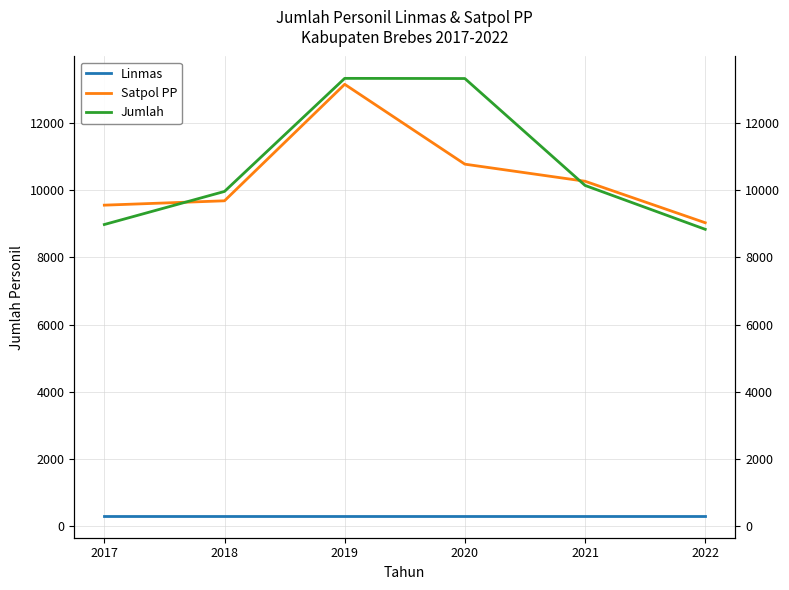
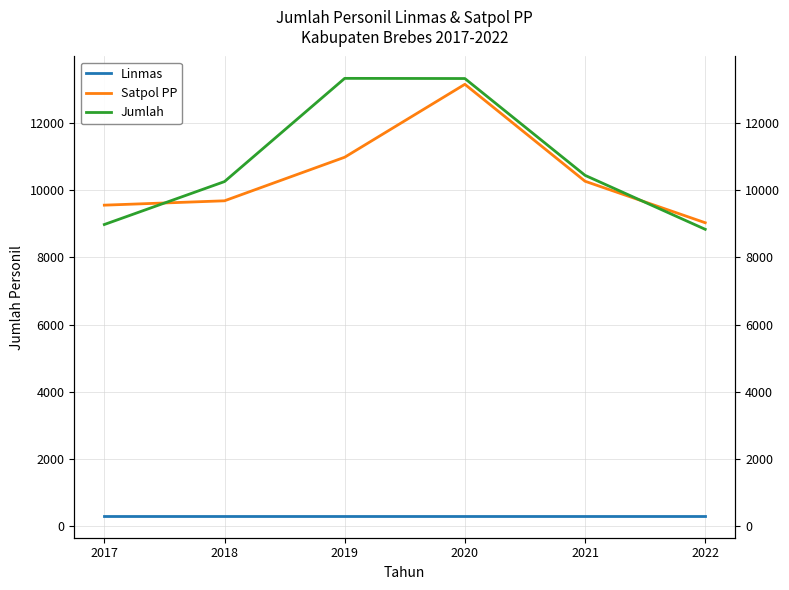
  {
    "Linmas": {
      "2017": 300,
      "2018": 300,
      "2019": 300,
      "2020": 300,
      "2021": 300,
      "2022": 300
    },
    "Satpol PP": {
      "2017": 9600,
      "2018": 9700,
-     "2019": 13200,
-     "2020": 10800,
+     "2019": 11000,
+     "2020": 13200,
      "2021": 10300,
      "2022": 9000
    },
    "Jumlah": {
      "2017": 9000,
-     "2018": 10000,
+     "2018": 10300,
      "2019": 13300,
      "2020": 13300,
-     "2021": 10100,
+     "2021": 10400,
      "2022": 8800
    }
  }
